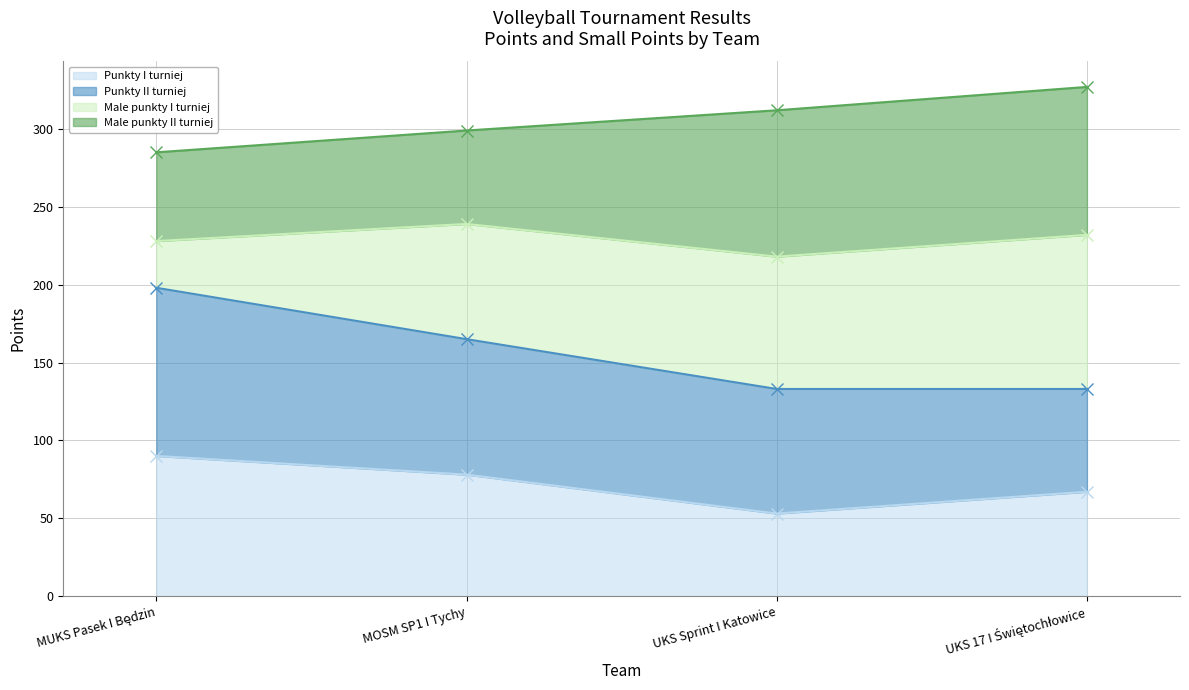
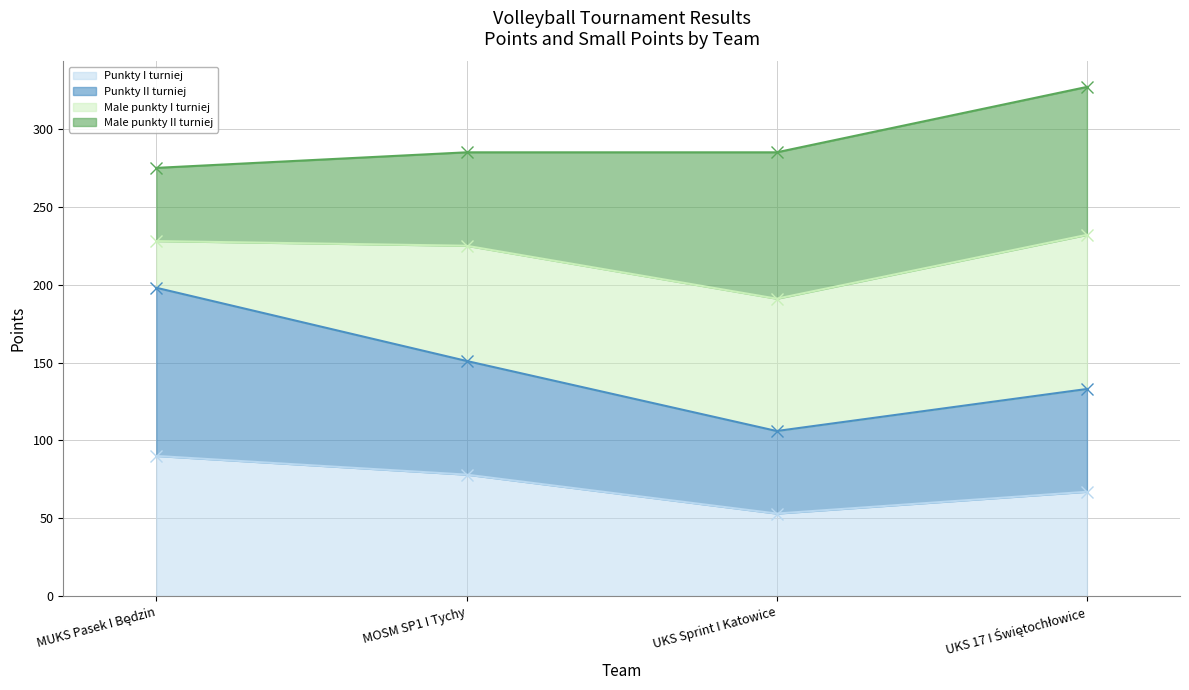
  {
    "Punkty II turniej": {
      "MUKS Pasek I Będzin": 108,
-     "MOSM SP1 I Tychy": 87,
-     "UKS Sprint I Katowice": 80,
+     "MOSM SP1 I Tychy": 73,
+     "UKS Sprint I Katowice": 53,
      "UKS 17 I Świętochłowice": 66
    },
    "Male punkty II turniej": {
-     "MUKS Pasek I Będzin": 57,
+     "MUKS Pasek I Będzin": 47,
      "MOSM SP1 I Tychy": 60,
      "UKS Sprint I Katowice": 94,
      "UKS 17 I Świętochłowice": 95
    }
  }
